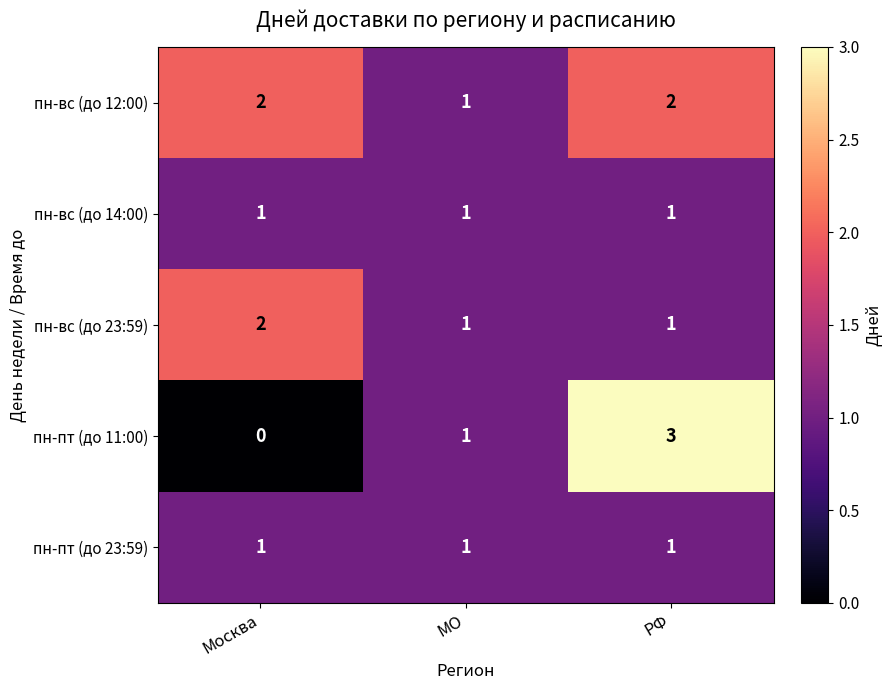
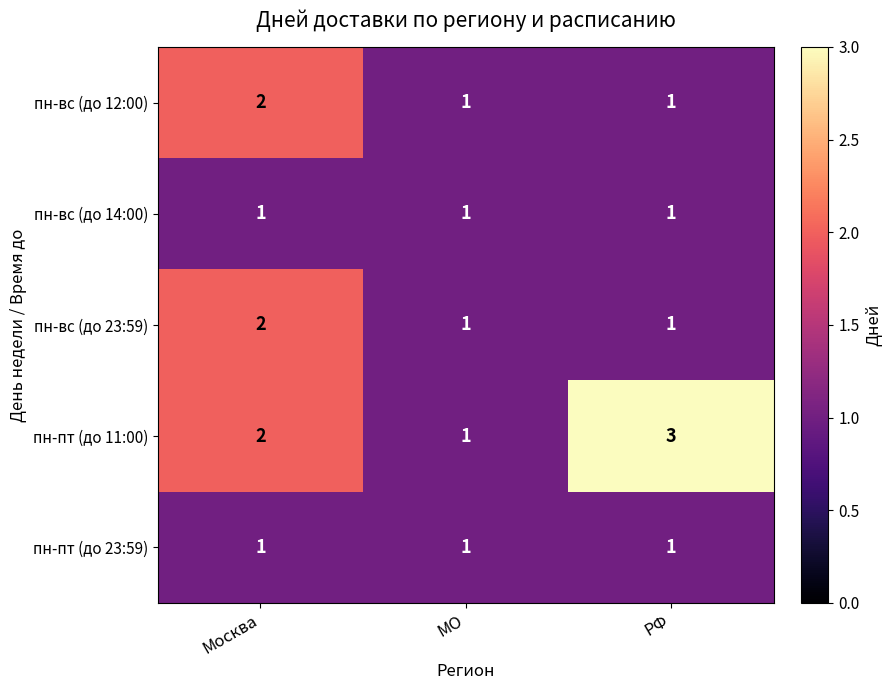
  {
    "пн-вс (до 12:00)": {
      "Москва": 2,
      "МО": 1,
-     "РФ": 2
+     "РФ": 1
    },
    "пн-вс (до 14:00)": {
      "Москва": 1,
      "МО": 1,
      "РФ": 1
    },
    "пн-вс (до 23:59)": {
      "Москва": 2,
      "МО": 1,
      "РФ": 1
    },
    "пн-пт (до 11:00)": {
-     "Москва": 0,
+     "Москва": 2,
      "МО": 1,
      "РФ": 3
    },
    "пн-пт (до 23:59)": {
      "Москва": 1,
      "МО": 1,
      "РФ": 1
    }
  }
